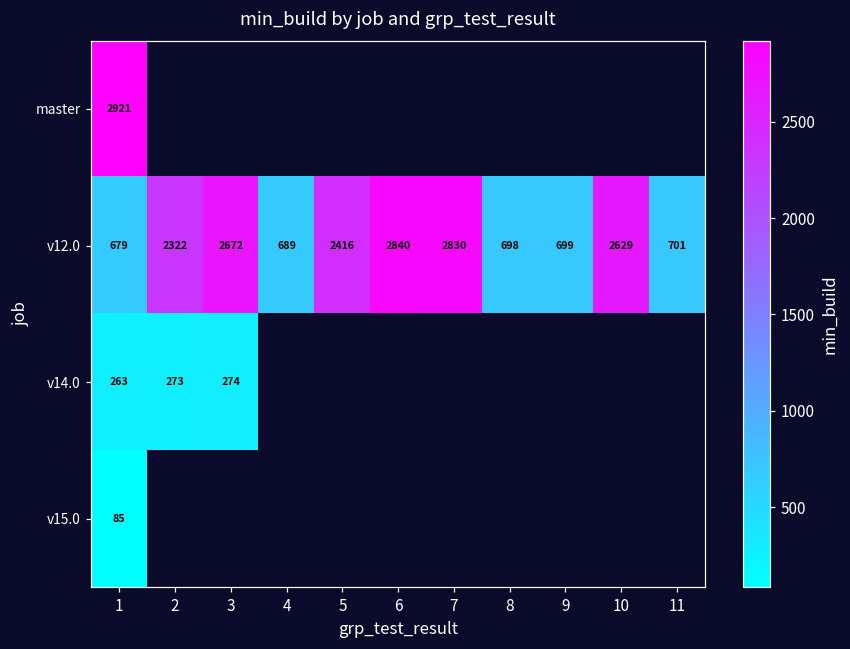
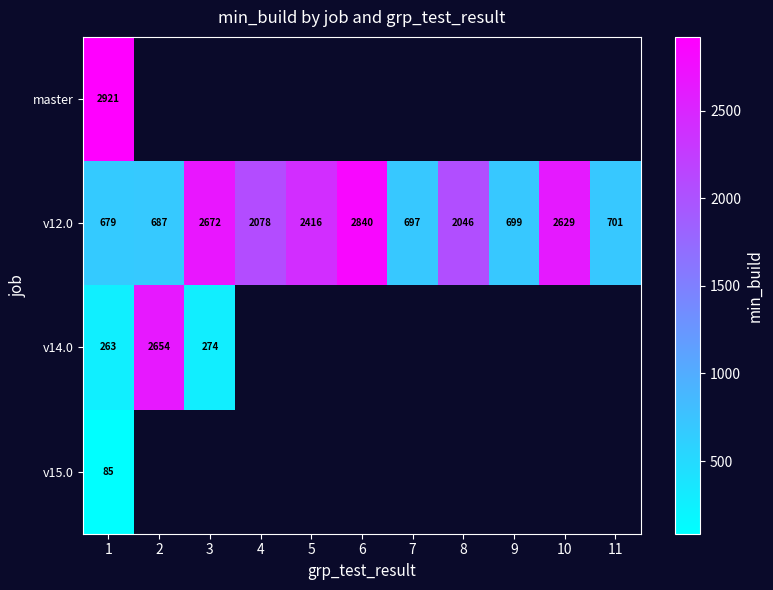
  {
    "master": {
      "1": 2921
    },
    "v12.0": {
      "1": 679,
-     "2": 2322,
+     "2": 687,
      "3": 2672,
-     "4": 689,
+     "4": 2078,
      "5": 2416,
      "6": 2840,
-     "7": 2830,
-     "8": 698,
+     "7": 697,
+     "8": 2046,
      "9": 699,
      "10": 2629,
      "11": 701
    },
    "v14.0": {
      "1": 263,
-     "2": 273,
+     "2": 2654,
      "3": 274
    },
    "v15.0": {
      "1": 85
    }
  }
